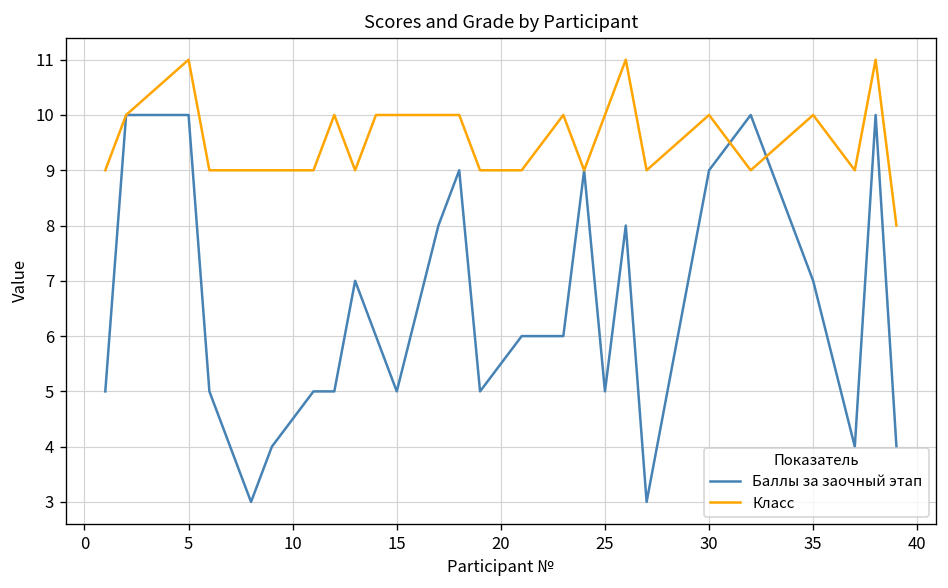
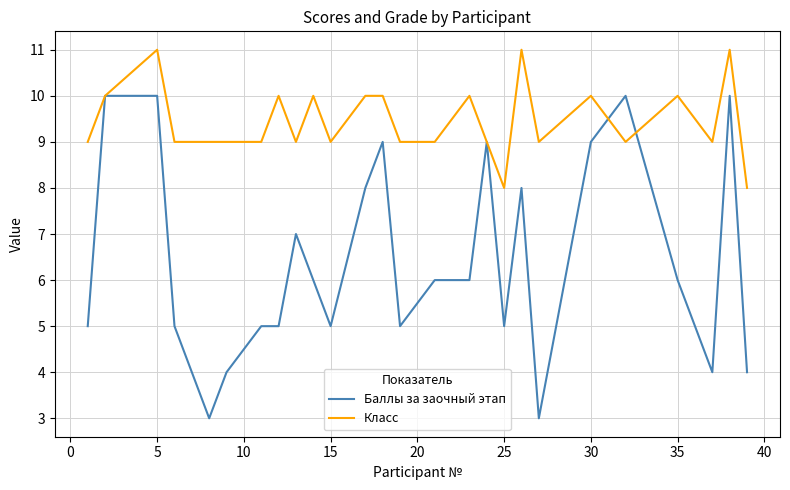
  {
    "Баллы за заочный этап": {
      "5": 10,
      "15": 5,
      "25": 5,
      "30": 9,
-     "35": 7
+     "35": 6
    },
    "Класс": {
      "5": 11,
-     "15": 10,
-     "25": 10,
+     "15": 9,
+     "25": 8,
      "30": 10,
      "35": 10
    }
  }
